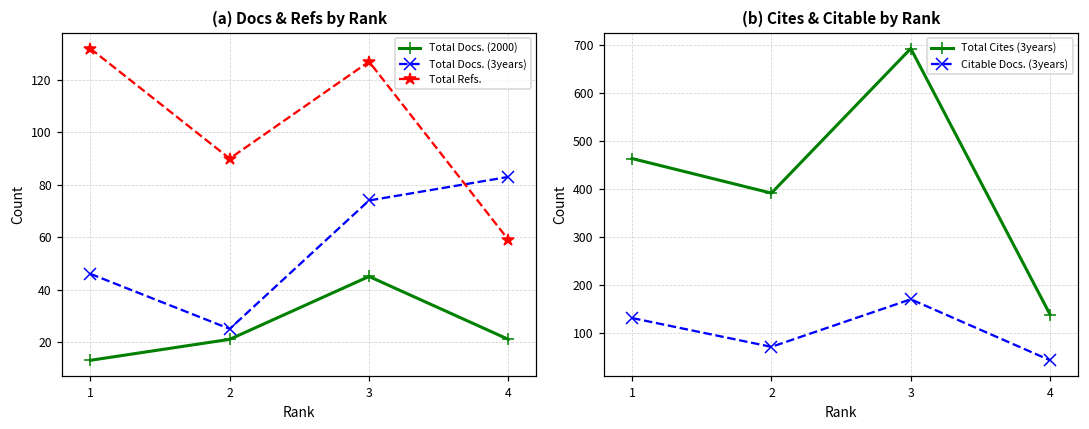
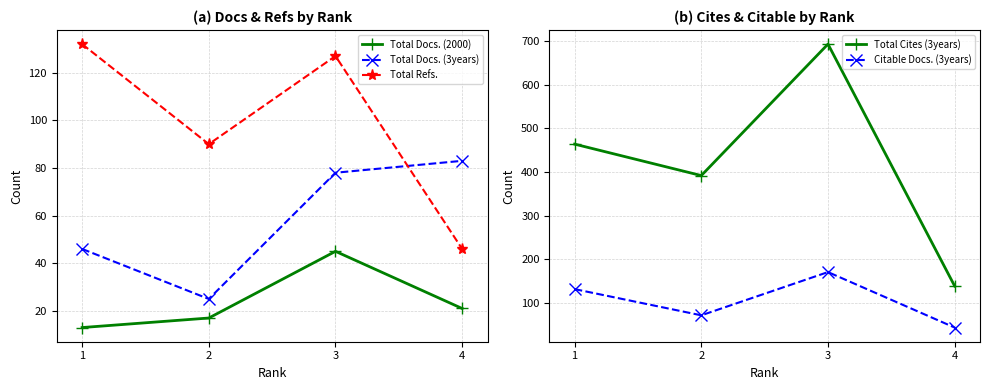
  {
    "(a) Docs & Refs by Rank": {
      "Total Docs. (2000)": {
        "1": 13,
-       "2": 21,
+       "2": 17,
        "3": 45,
        "4": 21
      },
      "Total Docs. (3years)": {
        "1": 46,
        "2": 25,
-       "3": 74,
+       "3": 78,
        "4": 83
      },
      "Total Refs.": {
        "1": 132,
        "2": 90,
        "3": 127,
-       "4": 59
+       "4": 46
      }
    },
    "(b) Cites & Citable by Rank": {
      "Total Cites (3years)": {
        "1": 460,
        "2": 390,
        "3": 690,
        "4": 140
      },
      "Citable Docs. (3years)": {
        "1": 130,
        "2": 70,
        "3": 170,
        "4": 40
      }
    }
  }
